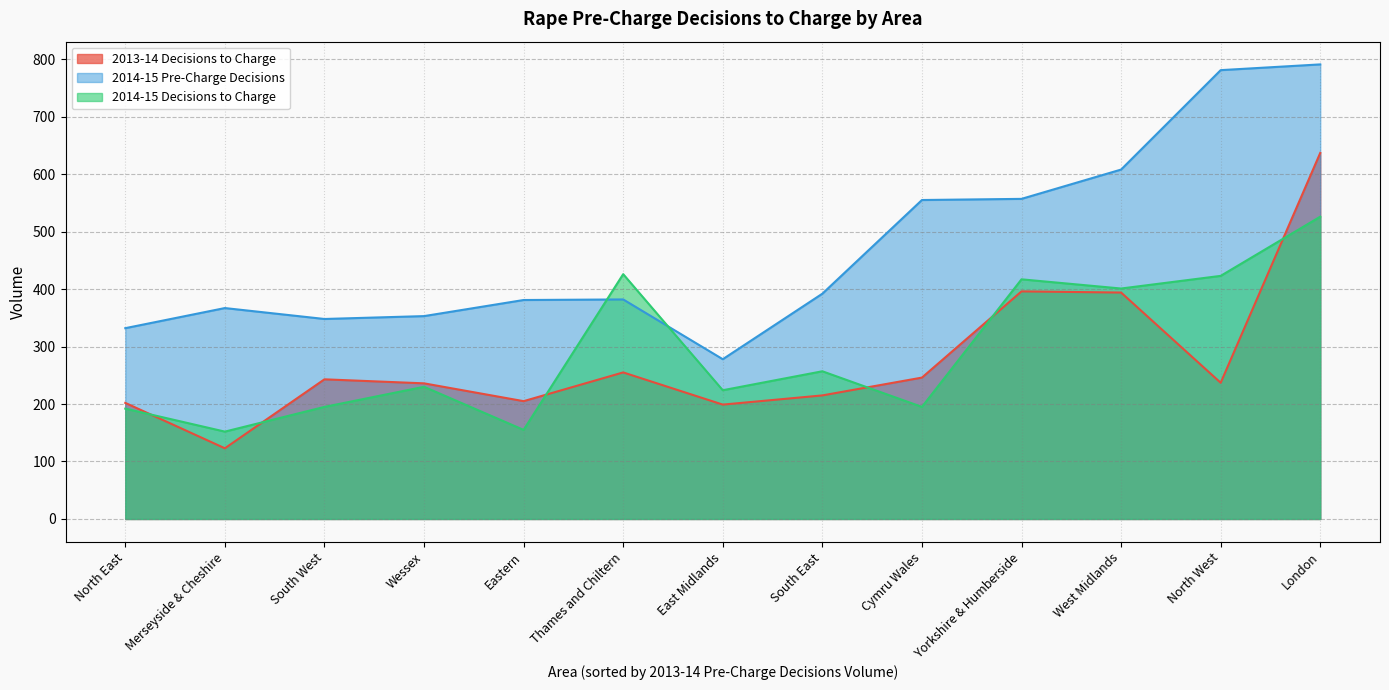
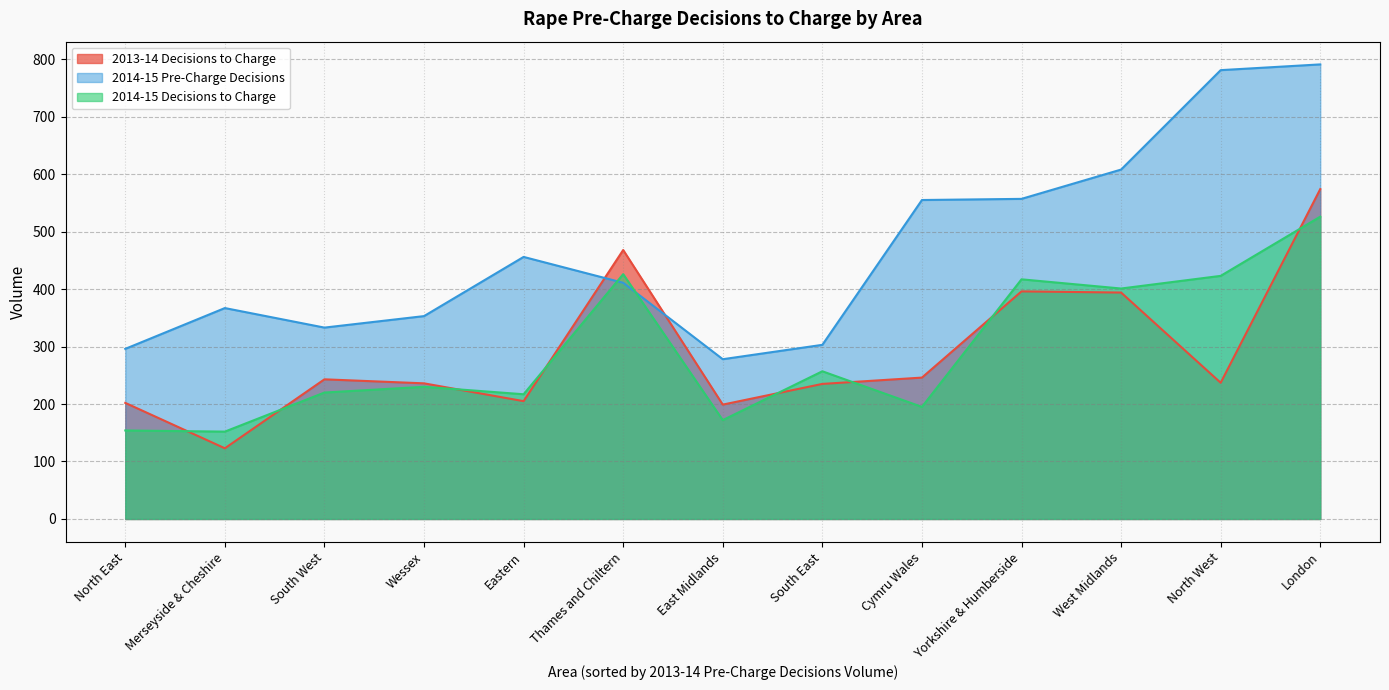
  {
    "2013-14 Decisions to Charge": {
      "North East": 200,
      "Merseyside & Cheshire": 120,
      "South West": 240,
      "Wessex": 240,
      "Eastern": 210,
-     "Thames and Chiltern": 260,
+     "Thames and Chiltern": 470,
      "East Midlands": 200,
-     "South East": 220,
+     "South East": 240,
      "Cymru Wales": 250,
      "Yorkshire & Humberside": 400,
      "West Midlands": 390,
      "North West": 240,
-     "London": 640
+     "London": 570
    },
    "2014-15 Pre-Charge Decisions": {
-     "North East": 330,
+     "North East": 300,
      "Merseyside & Cheshire": 370,
-     "South West": 350,
+     "South West": 330,
      "Wessex": 350,
-     "Eastern": 380,
-     "Thames and Chiltern": 380,
+     "Eastern": 460,
+     "Thames and Chiltern": 410,
      "East Midlands": 280,
-     "South East": 390,
+     "South East": 300,
      "Cymru Wales": 560,
      "Yorkshire & Humberside": 560,
      "West Midlands": 610,
      "North West": 780,
      "London": 790
    },
    "2014-15 Decisions to Charge": {
-     "North East": 190,
+     "North East": 150,
      "Merseyside & Cheshire": 150,
-     "South West": 200,
+     "South West": 220,
      "Wessex": 230,
-     "Eastern": 160,
+     "Eastern": 220,
      "Thames and Chiltern": 430,
-     "East Midlands": 220,
+     "East Midlands": 170,
      "South East": 260,
      "Cymru Wales": 200,
      "Yorkshire & Humberside": 420,
      "West Midlands": 400,
      "North West": 420,
      "London": 530
    }
  }
